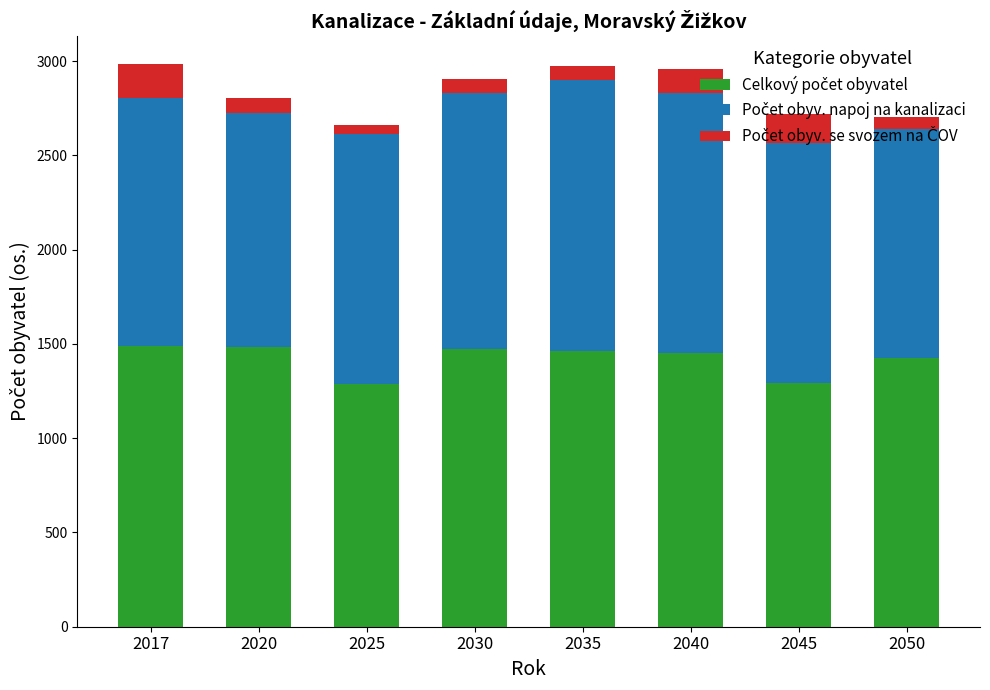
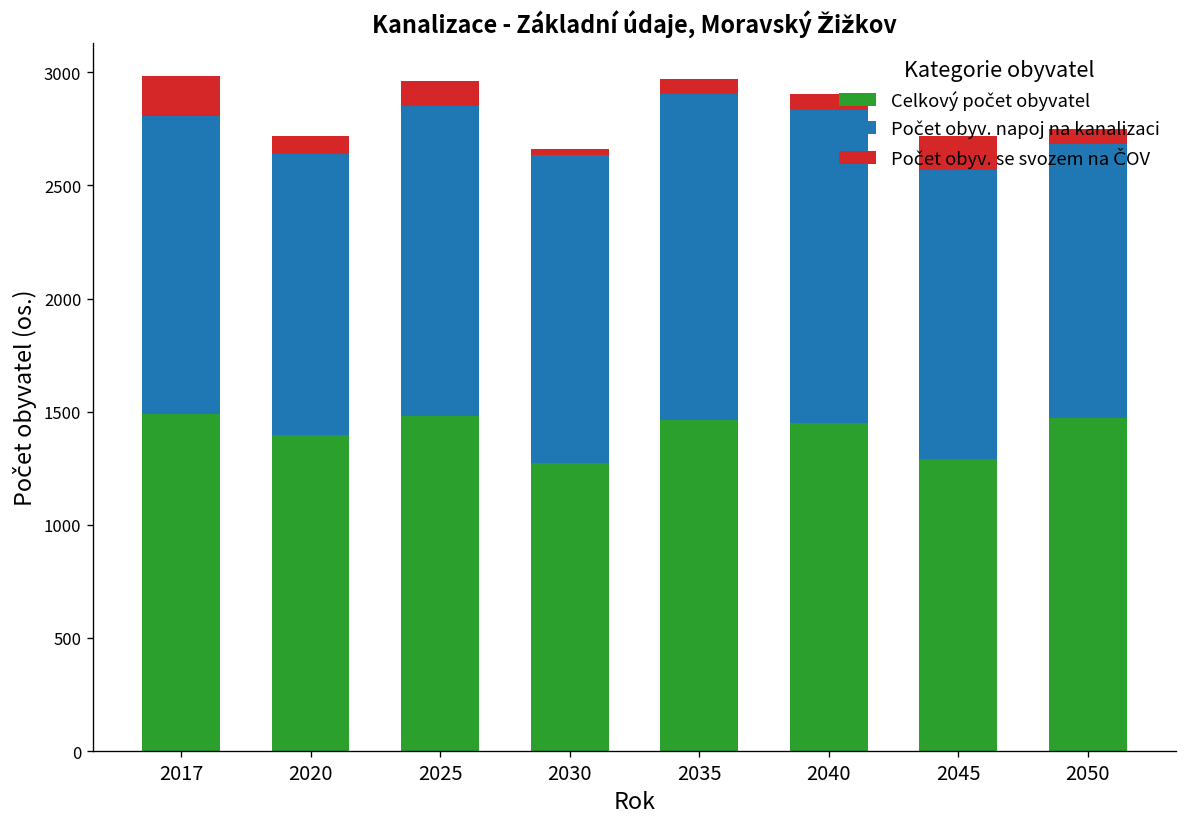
  {
    "Celkový počet obyvatel": {
      "2017": 1490,
-     "2020": 1480,
-     "2025": 1290,
-     "2030": 1470,
+     "2020": 1400,
+     "2025": 1480,
+     "2030": 1270,
      "2035": 1460,
      "2040": 1450,
      "2045": 1290,
-     "2050": 1430
+     "2050": 1470
    },
    "Počet obyv. napoj na kanalizaci": {
      "2017": 1320,
      "2020": 1240,
-     "2025": 1320,
+     "2025": 1370,
      "2030": 1360,
      "2035": 1440,
      "2040": 1380,
      "2045": 1280,
      "2050": 1210
    },
    "Počet obyv. se svozem na ČOV": {
      "2017": 180,
      "2020": 80,
-     "2025": 50,
-     "2030": 70,
+     "2025": 110,
+     "2030": 30,
      "2035": 70,
-     "2040": 130,
+     "2040": 70,
      "2045": 150,
      "2050": 70
    }
  }
